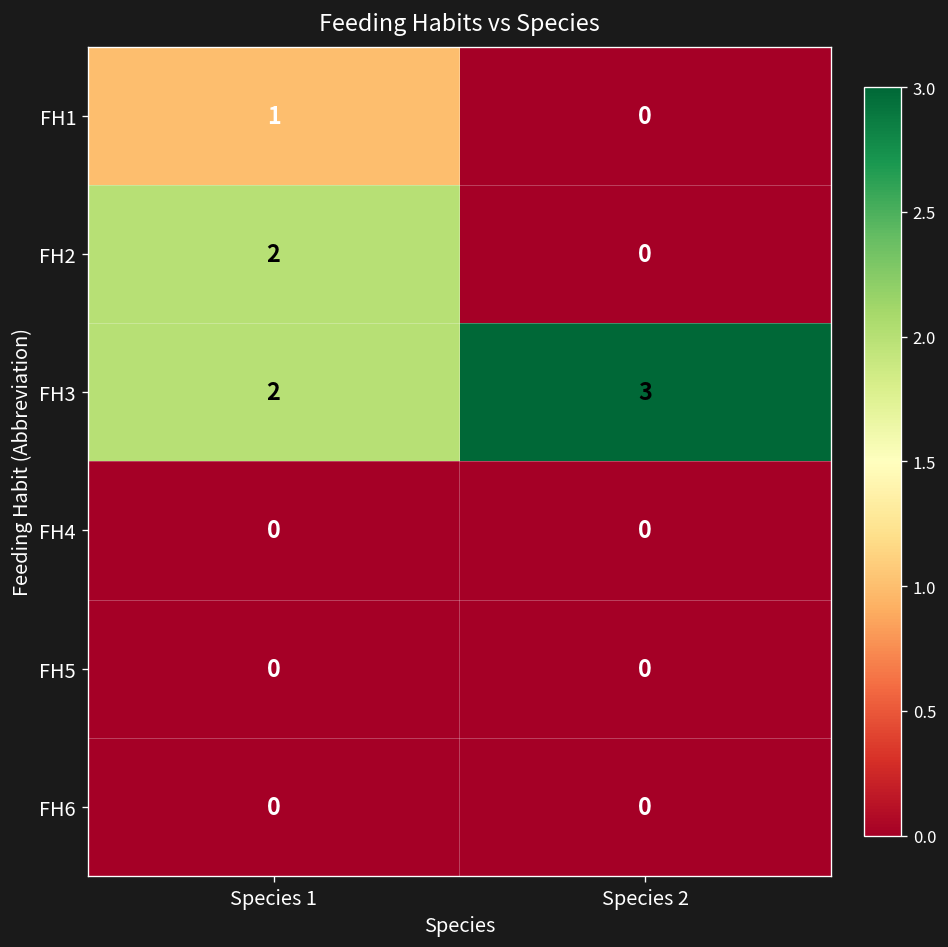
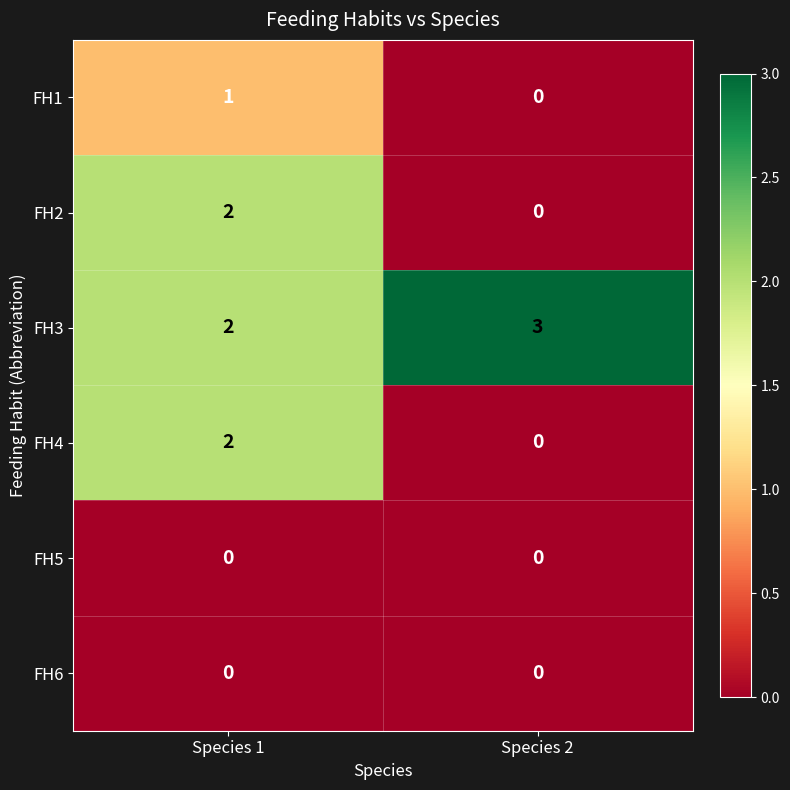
  {
    "FH1": {
      "Species 1": 1,
      "Species 2": 0
    },
    "FH2": {
      "Species 1": 2,
      "Species 2": 0
    },
    "FH3": {
      "Species 1": 2,
      "Species 2": 3
    },
    "FH4": {
-     "Species 1": 0,
+     "Species 1": 2,
      "Species 2": 0
    },
    "FH5": {
      "Species 1": 0,
      "Species 2": 0
    },
    "FH6": {
      "Species 1": 0,
      "Species 2": 0
    }
  }
